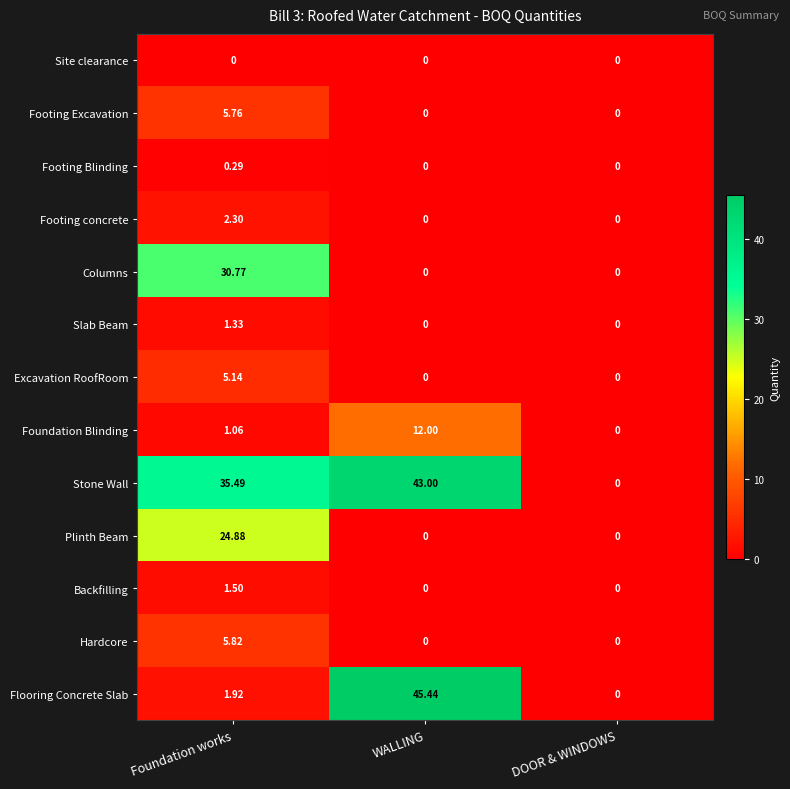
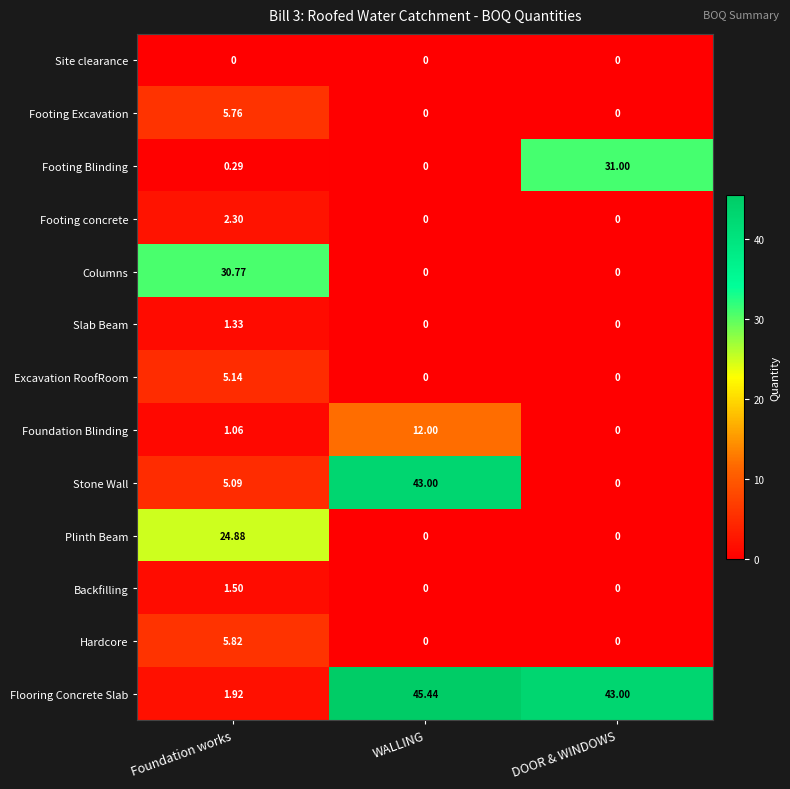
  {
    "Site clearance": {
      "Foundation works": 0,
      "WALLING": 0,
      "DOOR & WINDOWS": 0
    },
    "Footing Excavation": {
      "Foundation works": 5.76,
      "WALLING": 0,
      "DOOR & WINDOWS": 0
    },
    "Footing Blinding": {
      "Foundation works": 0.29,
      "WALLING": 0,
-     "DOOR & WINDOWS": 0
+     "DOOR & WINDOWS": 31.00
    },
    "Footing concrete": {
      "Foundation works": 2.30,
      "WALLING": 0,
      "DOOR & WINDOWS": 0
    },
    "Columns": {
      "Foundation works": 30.77,
      "WALLING": 0,
      "DOOR & WINDOWS": 0
    },
    "Slab Beam": {
      "Foundation works": 1.33,
      "WALLING": 0,
      "DOOR & WINDOWS": 0
    },
    "Excavation RoofRoom": {
      "Foundation works": 5.14,
      "WALLING": 0,
      "DOOR & WINDOWS": 0
    },
    "Foundation Blinding": {
      "Foundation works": 1.06,
      "WALLING": 12.00,
      "DOOR & WINDOWS": 0
    },
    "Stone Wall": {
-     "Foundation works": 35.49,
+     "Foundation works": 5.09,
      "WALLING": 43.00,
      "DOOR & WINDOWS": 0
    },
    "Plinth Beam": {
      "Foundation works": 24.88,
      "WALLING": 0,
      "DOOR & WINDOWS": 0
    },
    "Backfilling": {
      "Foundation works": 1.50,
      "WALLING": 0,
      "DOOR & WINDOWS": 0
    },
    "Hardcore": {
      "Foundation works": 5.82,
      "WALLING": 0,
      "DOOR & WINDOWS": 0
    },
    "Flooring Concrete Slab": {
      "Foundation works": 1.92,
      "WALLING": 45.44,
-     "DOOR & WINDOWS": 0
+     "DOOR & WINDOWS": 43.00
    }
  }
